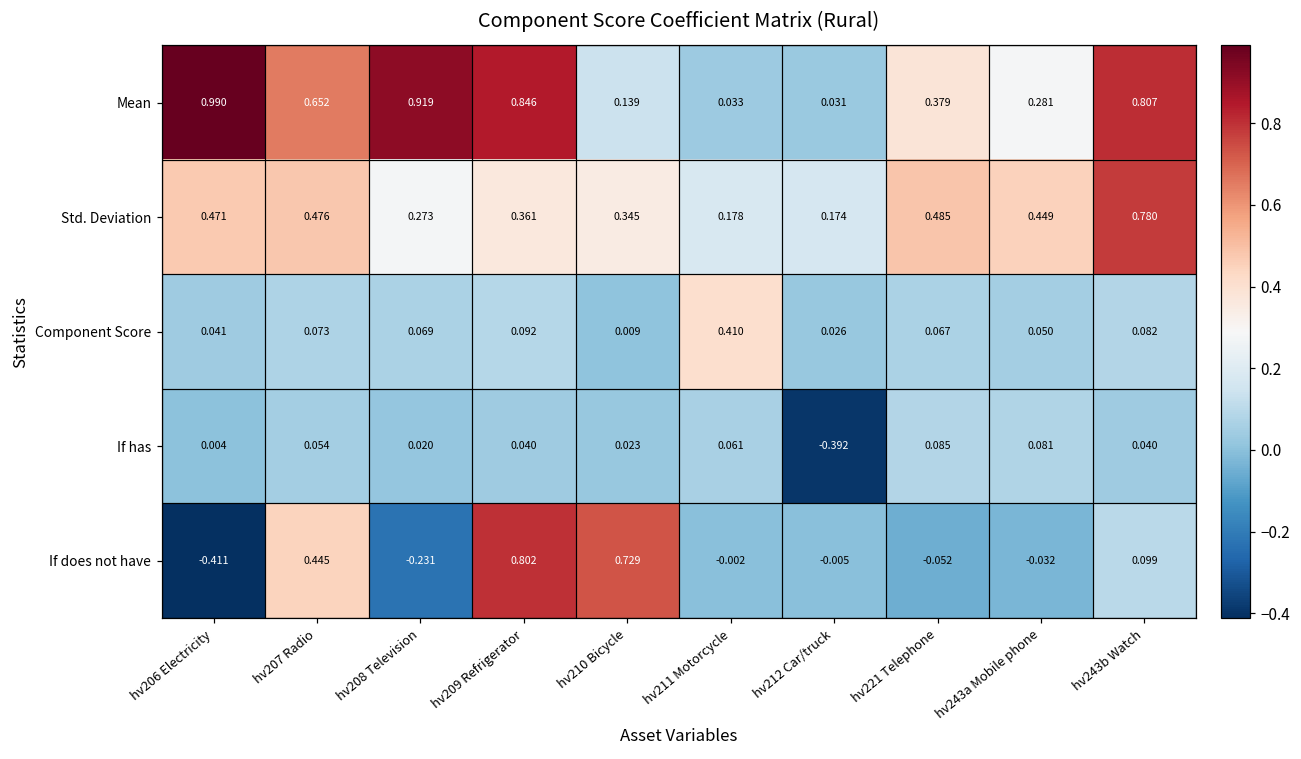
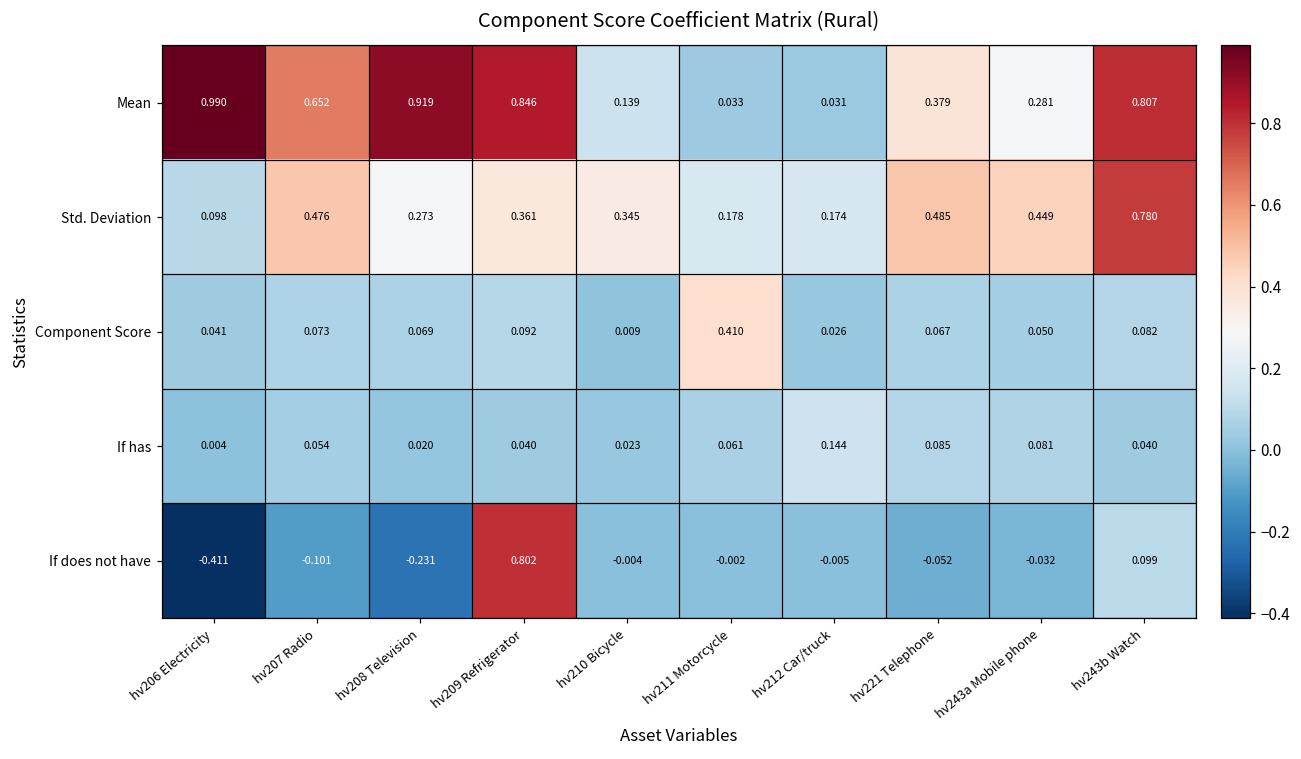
  {
    "Mean": {
      "hv206 Electricity": 0.990,
      "hv207 Radio": 0.652,
      "hv208 Television": 0.919,
      "hv209 Refrigerator": 0.846,
      "hv210 Bicycle": 0.139,
      "hv211 Motorcycle": 0.033,
      "hv212 Car/truck": 0.031,
      "hv221 Telephone": 0.379,
      "hv243a Mobile phone": 0.281,
      "hv243b Watch": 0.807
    },
    "Std. Deviation": {
-     "hv206 Electricity": 0.471,
+     "hv206 Electricity": 0.098,
      "hv207 Radio": 0.476,
      "hv208 Television": 0.273,
      "hv209 Refrigerator": 0.361,
      "hv210 Bicycle": 0.345,
      "hv211 Motorcycle": 0.178,
      "hv212 Car/truck": 0.174,
      "hv221 Telephone": 0.485,
      "hv243a Mobile phone": 0.449,
      "hv243b Watch": 0.780
    },
    "Component Score": {
      "hv206 Electricity": 0.041,
      "hv207 Radio": 0.073,
      "hv208 Television": 0.069,
      "hv209 Refrigerator": 0.092,
      "hv210 Bicycle": 0.009,
      "hv211 Motorcycle": 0.410,
      "hv212 Car/truck": 0.026,
      "hv221 Telephone": 0.067,
      "hv243a Mobile phone": 0.050,
      "hv243b Watch": 0.082
    },
    "If has": {
      "hv206 Electricity": 0.004,
      "hv207 Radio": 0.054,
      "hv208 Television": 0.020,
      "hv209 Refrigerator": 0.040,
      "hv210 Bicycle": 0.023,
      "hv211 Motorcycle": 0.061,
-     "hv212 Car/truck": -0.392,
+     "hv212 Car/truck": 0.144,
      "hv221 Telephone": 0.085,
      "hv243a Mobile phone": 0.081,
      "hv243b Watch": 0.040
    },
    "If does not have": {
      "hv206 Electricity": -0.411,
-     "hv207 Radio": 0.445,
+     "hv207 Radio": -0.101,
      "hv208 Television": -0.231,
      "hv209 Refrigerator": 0.802,
-     "hv210 Bicycle": 0.729,
+     "hv210 Bicycle": -0.004,
      "hv211 Motorcycle": -0.002,
      "hv212 Car/truck": -0.005,
      "hv221 Telephone": -0.052,
      "hv243a Mobile phone": -0.032,
      "hv243b Watch": 0.099
    }
  }
